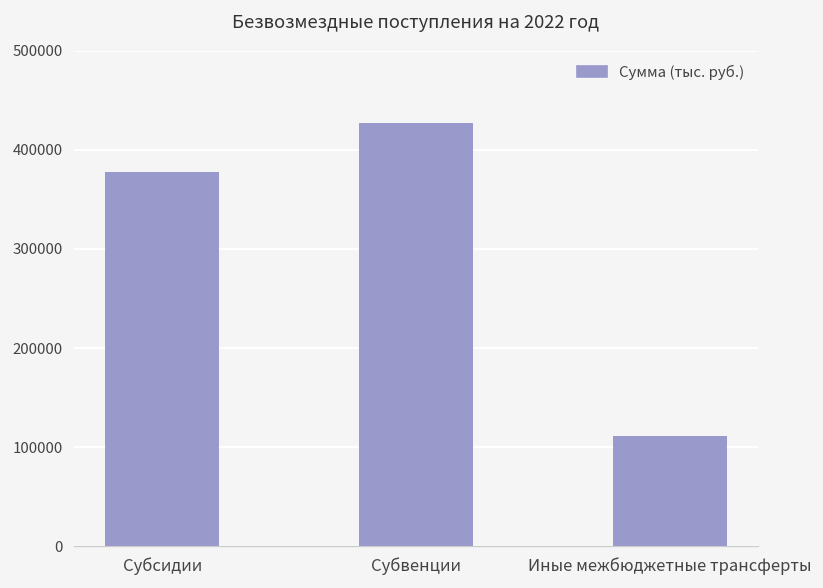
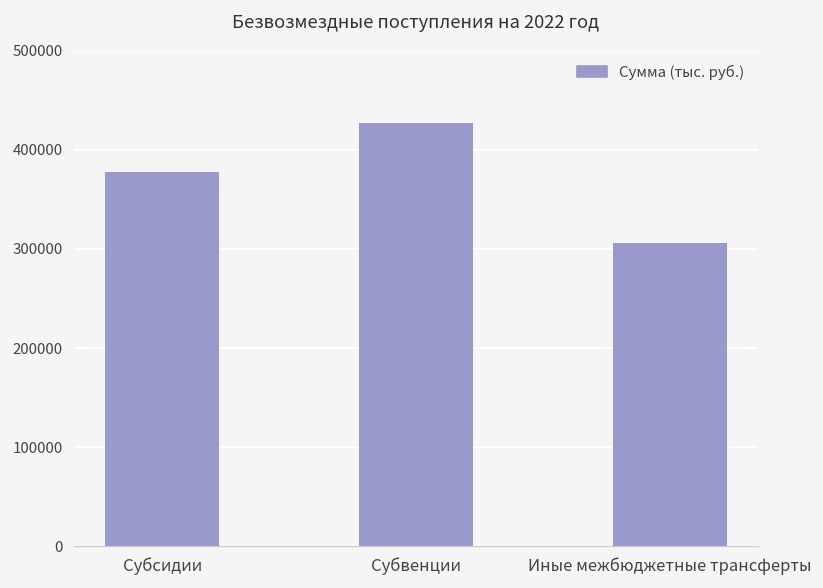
  {
    "Субсидии": 380000,
    "Субвенции": 430000,
-   "Иные межбюджетные трансферты": 110000
+   "Иные межбюджетные трансферты": 310000
  }
